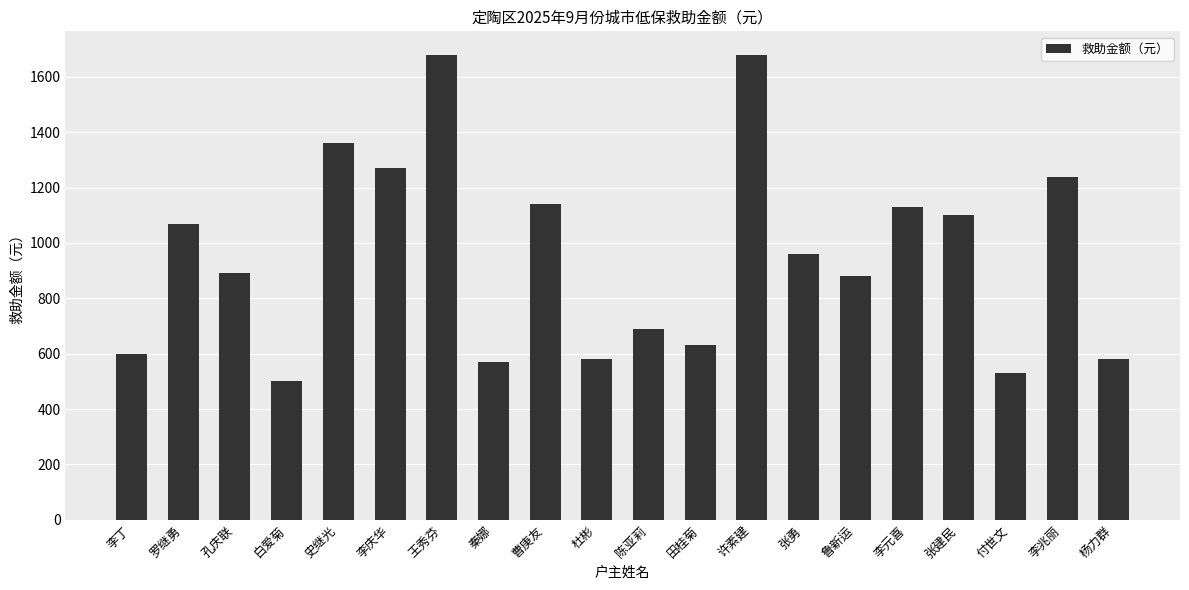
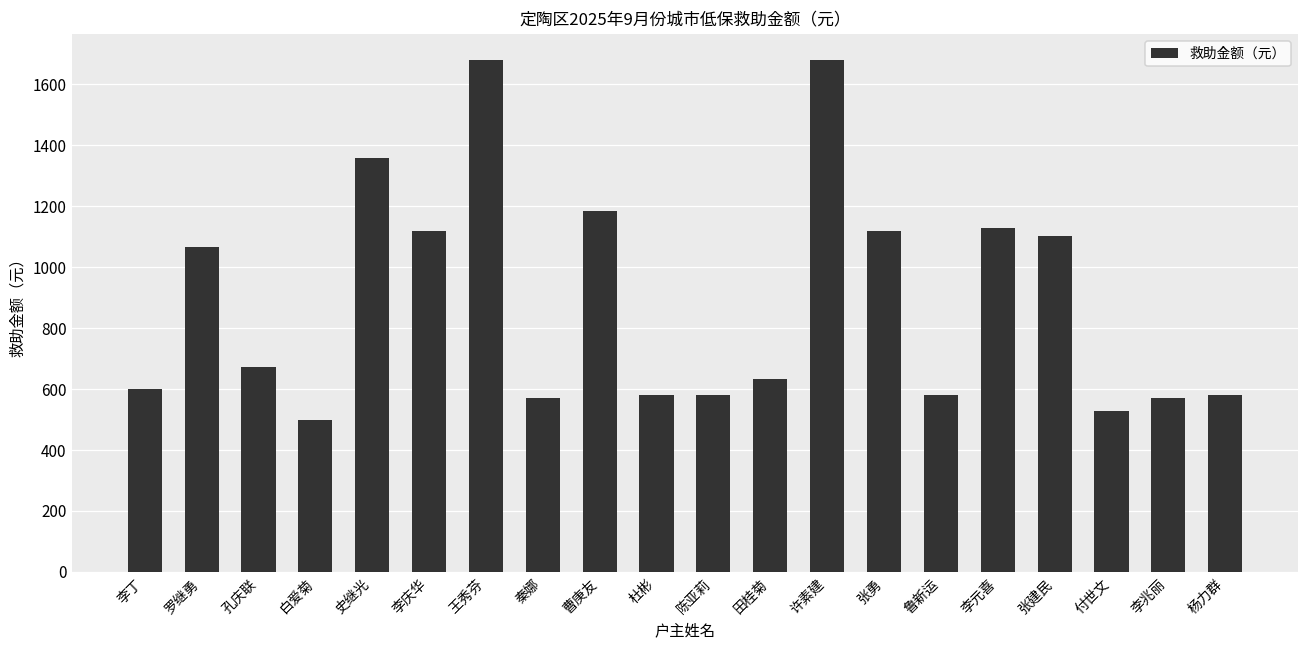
  {
    "李丁": 600,
    "罗继勇": 1070,
-   "孔庆联": 890,
+   "孔庆联": 670,
    "白爱菊": 500,
    "史继光": 1360,
-   "李庆华": 1270,
+   "李庆华": 1120,
    "王秀芬": 1680,
    "秦娜": 570,
-   "曹庚友": 1140,
+   "曹庚友": 1180,
    "杜彬": 580,
-   "陈亚莉": 690,
+   "陈亚莉": 580,
    "田桂菊": 630,
    "许素建": 1680,
-   "张勇": 960,
-   "鲁新运": 880,
+   "张勇": 1120,
+   "鲁新运": 580,
    "李元喜": 1130,
    "张建民": 1100,
    "付世文": 530,
-   "李兆丽": 1240,
+   "李兆丽": 570,
    "杨力群": 580
  }
